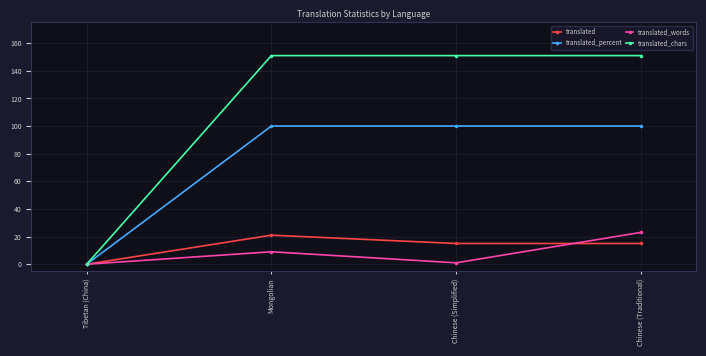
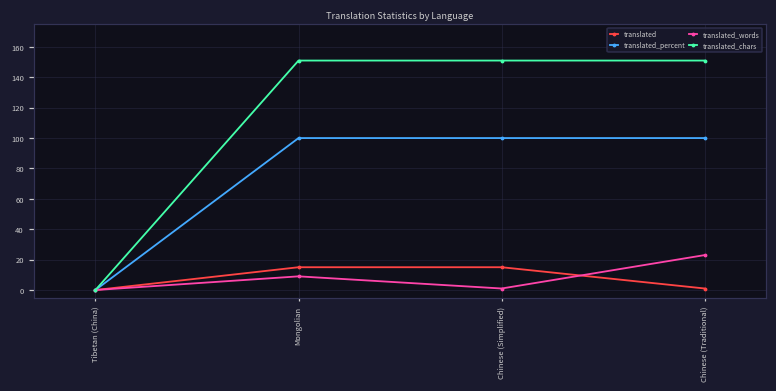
  {
    "translated": {
-     "Mongolian": 21,
+     "Mongolian": 15,
      "Chinese (Simplified)": 15,
-     "Chinese (Traditional)": 15
+     "Chinese (Traditional)": 1
    },
    "translated_percent": {
      "Mongolian": 100,
      "Chinese (Simplified)": 100,
      "Chinese (Traditional)": 100
    },
    "translated_words": {
      "Mongolian": 9,
      "Chinese (Simplified)": 1,
      "Chinese (Traditional)": 23
    },
    "translated_chars": {
      "Mongolian": 151,
      "Chinese (Simplified)": 151,
      "Chinese (Traditional)": 151
    }
  }
